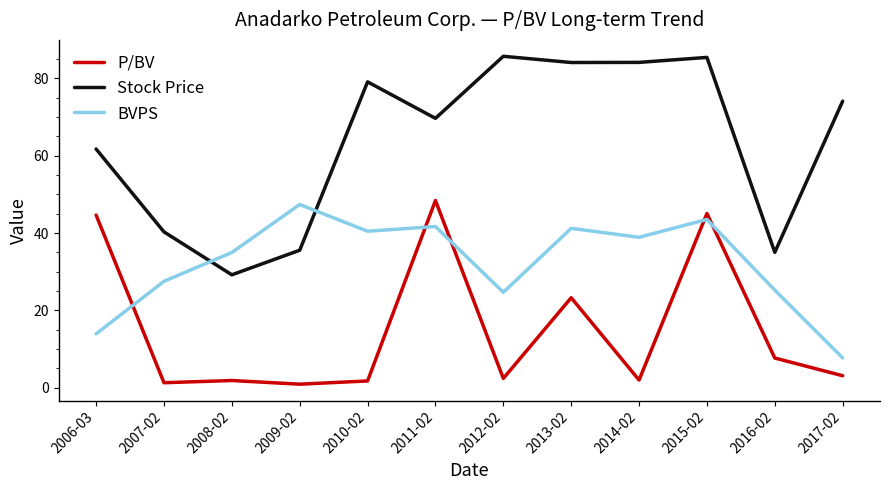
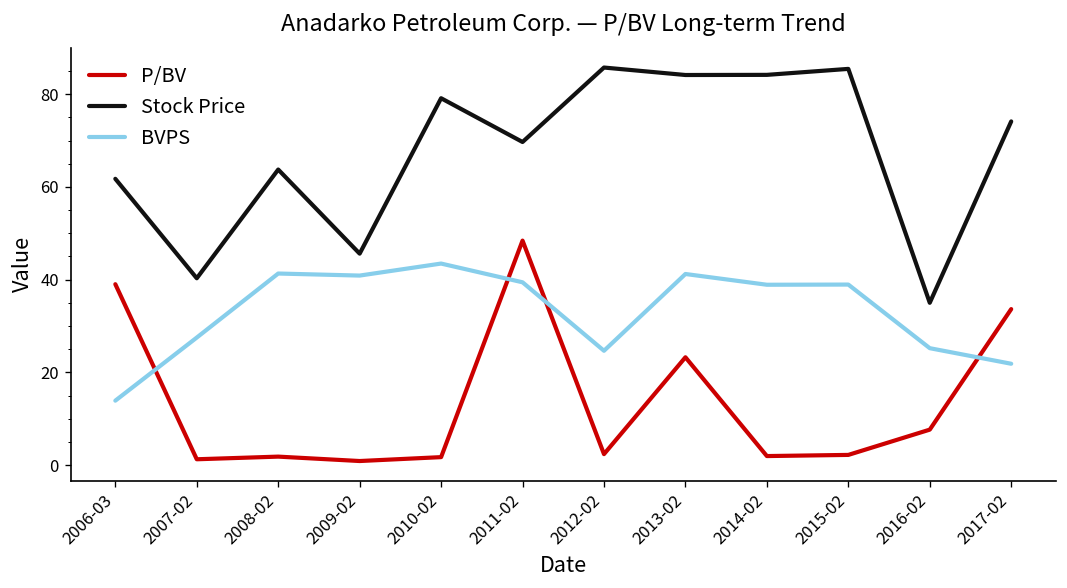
  {
    "P/BV": {
-     "2006-03": 45,
+     "2006-03": 39,
      "2007-02": 1,
      "2008-02": 2,
      "2009-02": 1,
      "2010-02": 2,
      "2011-02": 48,
      "2012-02": 2,
      "2013-02": 23,
      "2014-02": 2,
-     "2015-02": 45,
+     "2015-02": 2,
      "2016-02": 8,
-     "2017-02": 3
+     "2017-02": 34
    },
    "Stock Price": {
      "2006-03": 62,
      "2007-02": 40,
-     "2008-02": 29,
-     "2009-02": 36,
+     "2008-02": 64,
+     "2009-02": 46,
      "2010-02": 79,
      "2011-02": 70,
      "2012-02": 86,
      "2013-02": 84,
      "2014-02": 84,
      "2015-02": 85,
      "2016-02": 35,
      "2017-02": 74
    },
    "BVPS": {
      "2006-03": 14,
      "2007-02": 28,
-     "2008-02": 35,
-     "2009-02": 47,
-     "2010-02": 40,
-     "2011-02": 42,
+     "2008-02": 41,
+     "2009-02": 41,
+     "2010-02": 43,
+     "2011-02": 39,
      "2012-02": 25,
      "2013-02": 41,
      "2014-02": 39,
-     "2015-02": 44,
+     "2015-02": 39,
      "2016-02": 25,
-     "2017-02": 8
+     "2017-02": 22
    }
  }
